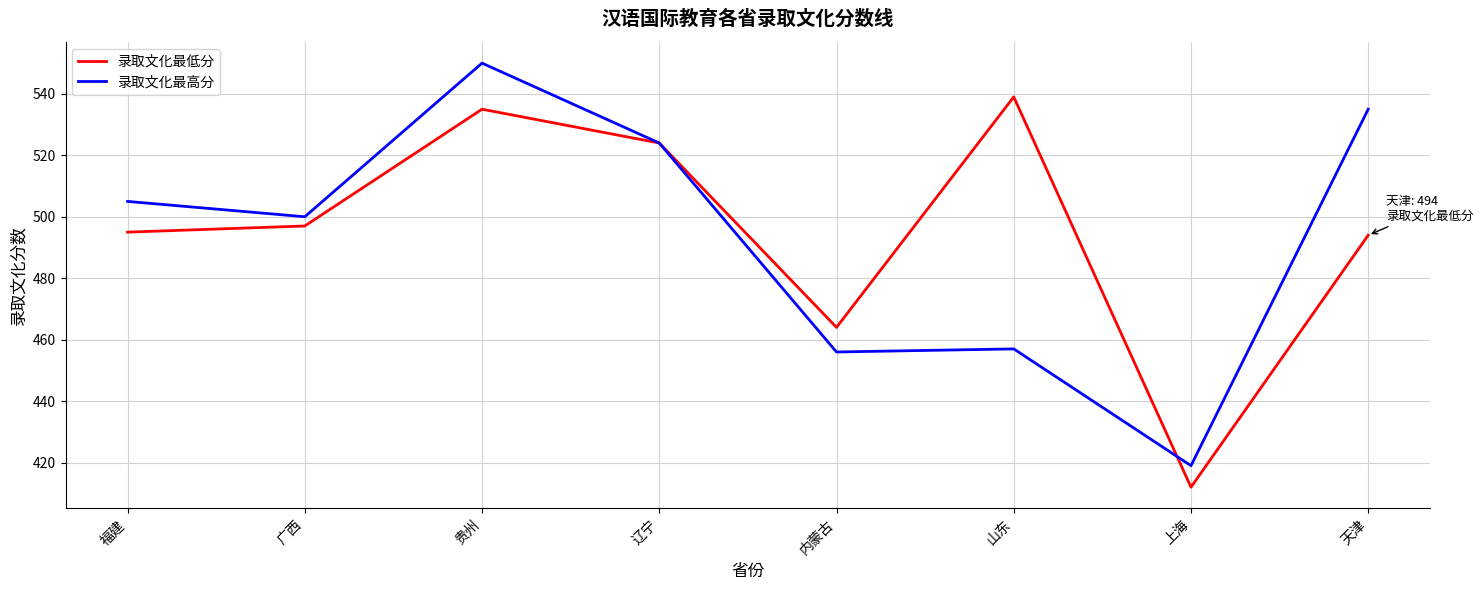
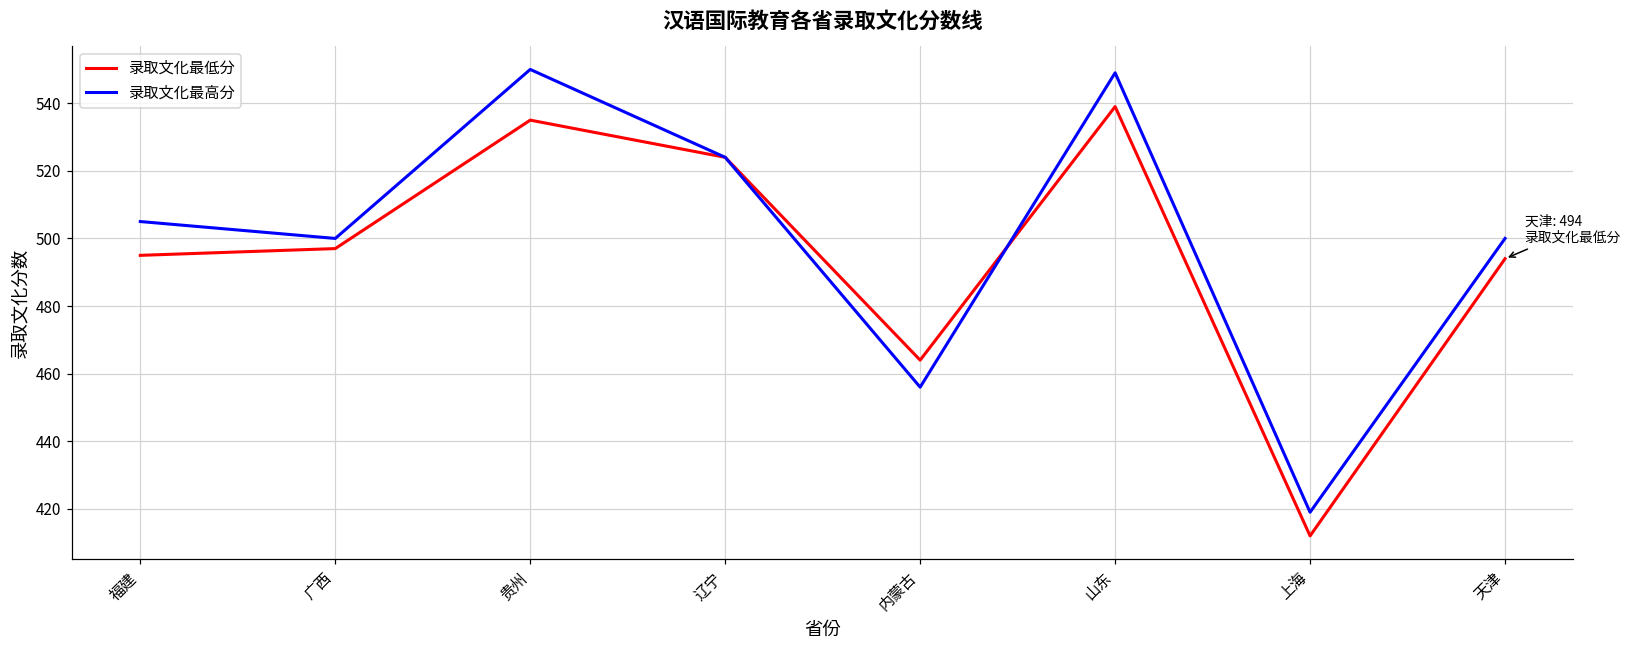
  {
    "录取文化最低分": {
      "天津": 494
    },
    "录取文化最高分": {
      "福建": 505,
      "广西": 500,
      "贵州": 550,
      "内蒙古": 456,
-     "山东": 457,
+     "山东": 549,
      "上海": 419,
-     "天津": 535
+     "天津": 500
    }
  }
